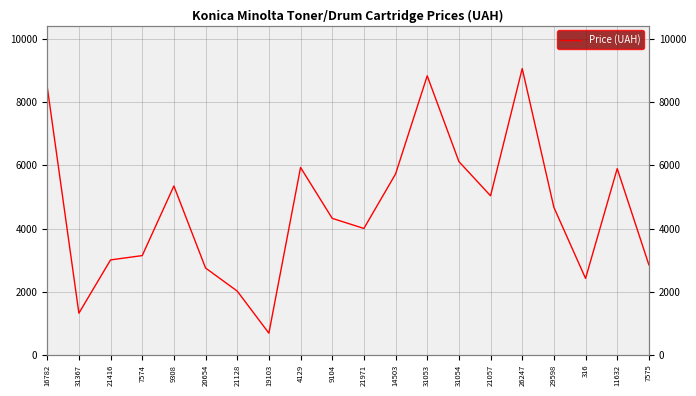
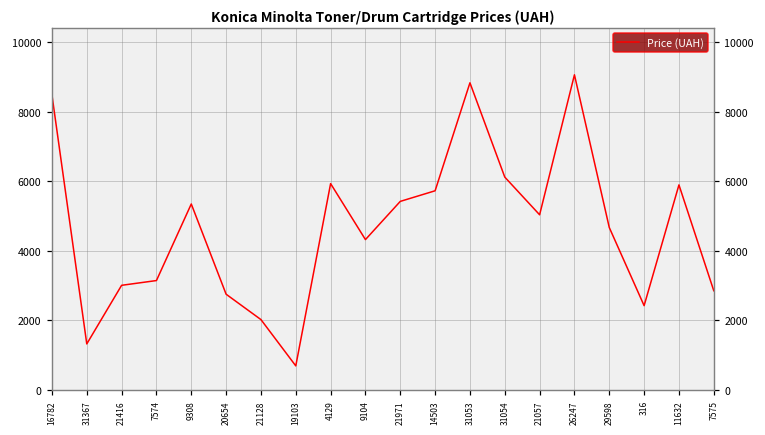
  {
    "16782": 8500,
    "31367": 1300,
    "21416": 3000,
    "7574": 3100,
    "9308": 5300,
    "20654": 2800,
    "21128": 2000,
    "19103": 700,
    "4129": 5900,
    "9104": 4300,
-   "21971": 4000,
+   "21971": 5400,
    "14503": 5700,
    "31053": 8800,
    "31054": 6100,
    "21057": 5000,
    "26247": 9100,
    "29598": 4700,
    "316": 2400,
    "11632": 5900,
    "7575": 2900
  }
